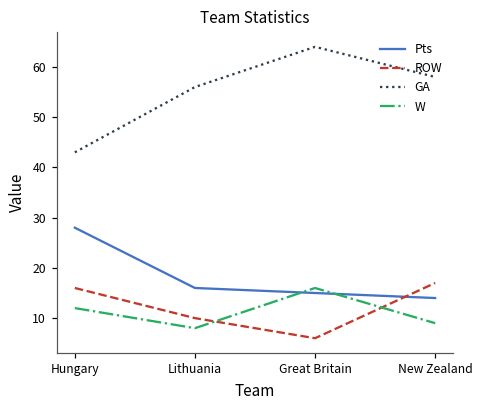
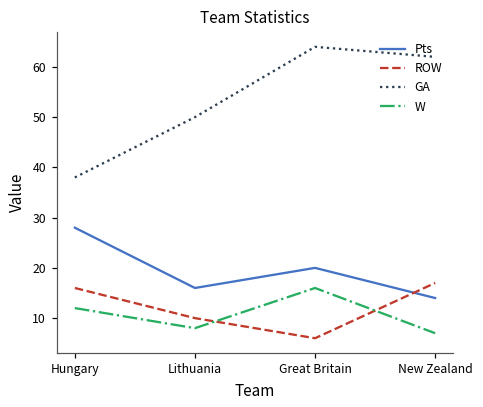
  {
    "Pts": {
      "Hungary": 28,
      "Lithuania": 16,
-     "Great Britain": 15,
+     "Great Britain": 20,
      "New Zealand": 14
    },
    "ROW": {
      "Hungary": 16,
      "Lithuania": 10,
      "Great Britain": 6,
      "New Zealand": 17
    },
    "GA": {
-     "Hungary": 43,
-     "Lithuania": 56,
+     "Hungary": 38,
+     "Lithuania": 50,
      "Great Britain": 64,
-     "New Zealand": 58
+     "New Zealand": 62
    },
    "W": {
      "Hungary": 12,
      "Lithuania": 8,
      "Great Britain": 16,
-     "New Zealand": 9
+     "New Zealand": 7
    }
  }
